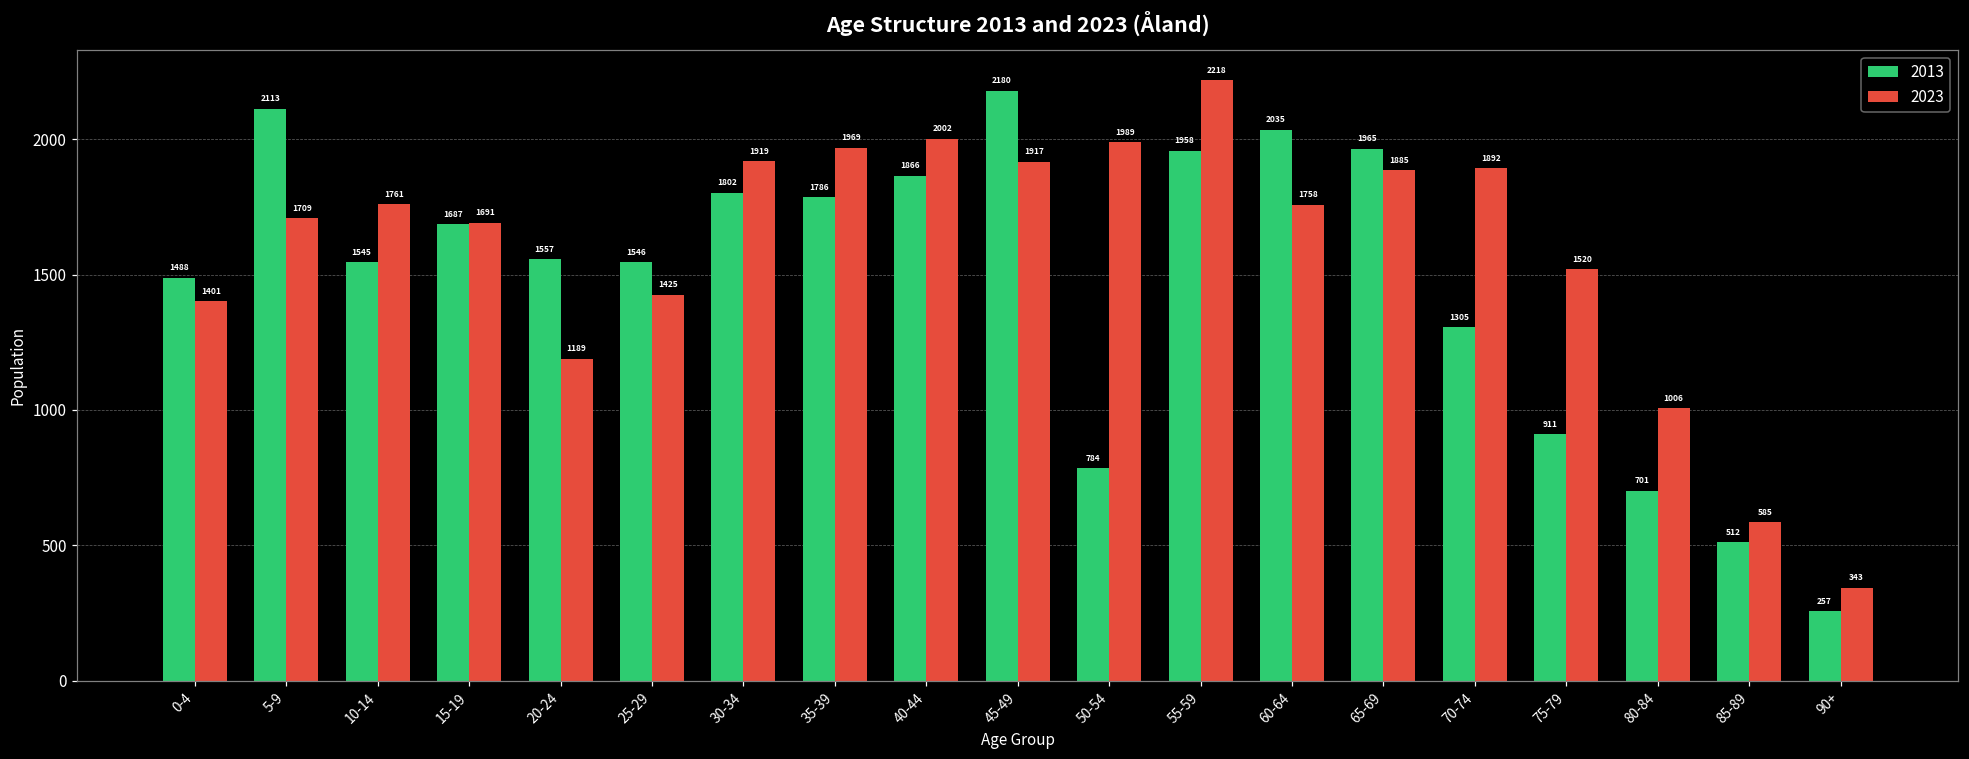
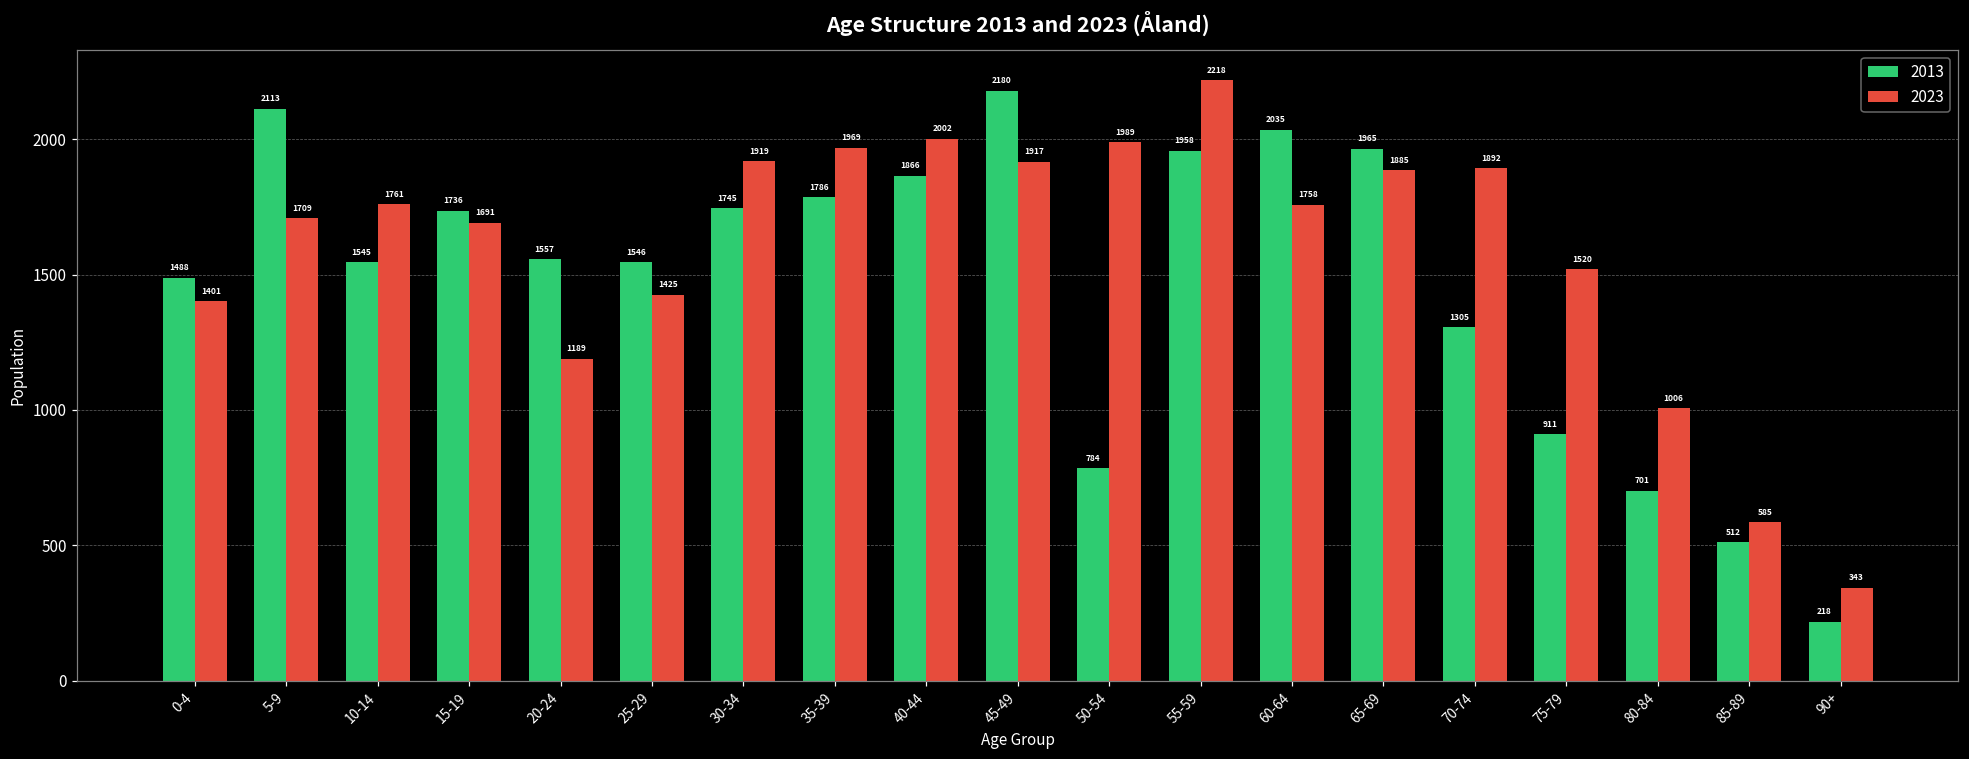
  {
    "2013": {
      "0-4": 1488,
      "5-9": 2113,
      "10-14": 1545,
-     "15-19": 1687,
+     "15-19": 1736,
      "20-24": 1557,
      "25-29": 1546,
-     "30-34": 1802,
+     "30-34": 1745,
      "35-39": 1786,
      "40-44": 1866,
      "45-49": 2180,
      "50-54": 784,
      "55-59": 1958,
      "60-64": 2035,
      "65-69": 1965,
      "70-74": 1305,
      "75-79": 911,
      "80-84": 701,
      "85-89": 512,
-     "90+": 257
+     "90+": 218
    },
    "2023": {
      "0-4": 1401,
      "5-9": 1709,
      "10-14": 1761,
      "15-19": 1691,
      "20-24": 1189,
      "25-29": 1425,
      "30-34": 1919,
      "35-39": 1969,
      "40-44": 2002,
      "45-49": 1917,
      "50-54": 1989,
      "55-59": 2218,
      "60-64": 1758,
      "65-69": 1885,
      "70-74": 1892,
      "75-79": 1520,
      "80-84": 1006,
      "85-89": 585,
      "90+": 343
    }
  }
